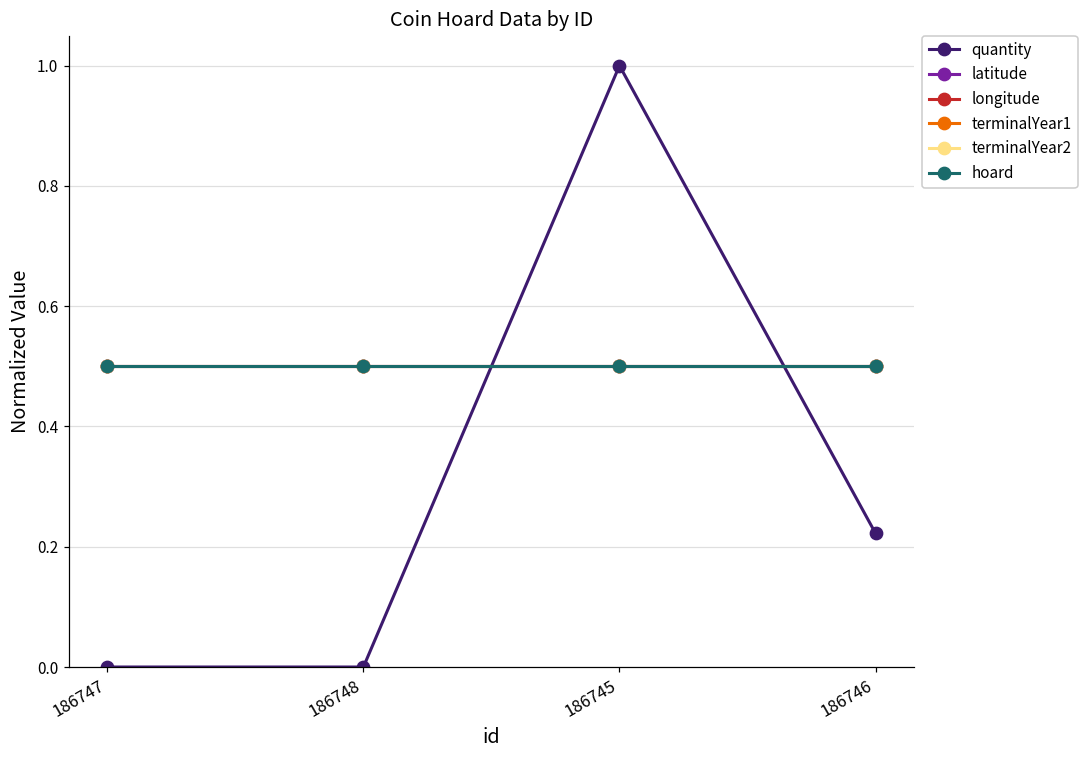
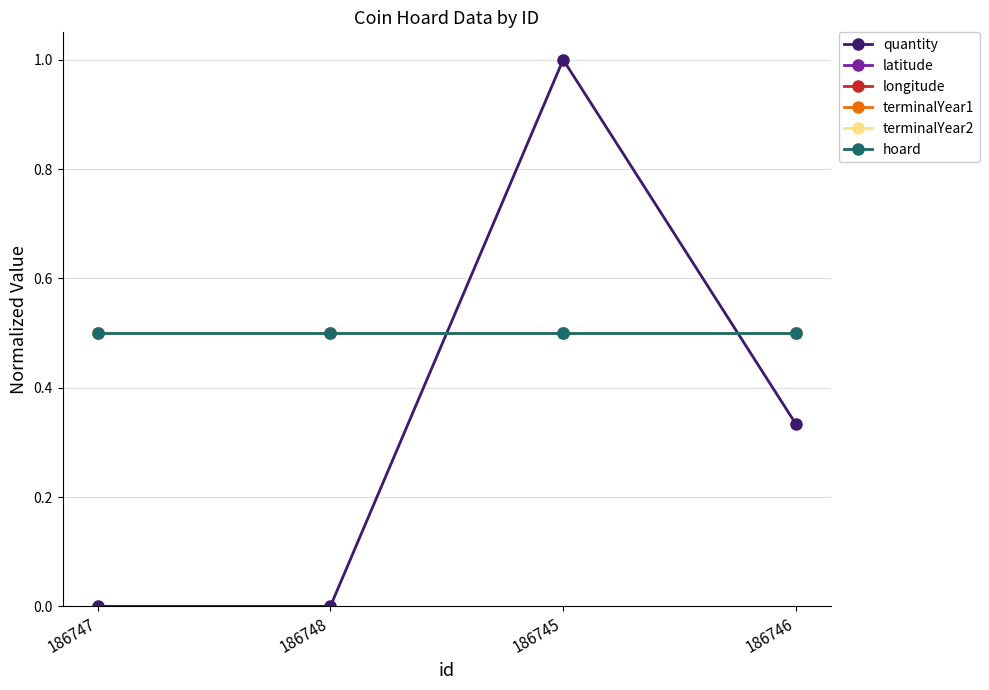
  {
    "quantity": {
      "186747": 0.00,
      "186748": 0.00,
      "186745": 1.00,
-     "186746": 0.22
+     "186746": 0.33
    },
    "hoard": {
      "186747": 0.50,
      "186748": 0.50,
      "186745": 0.50,
      "186746": 0.50
    }
  }
